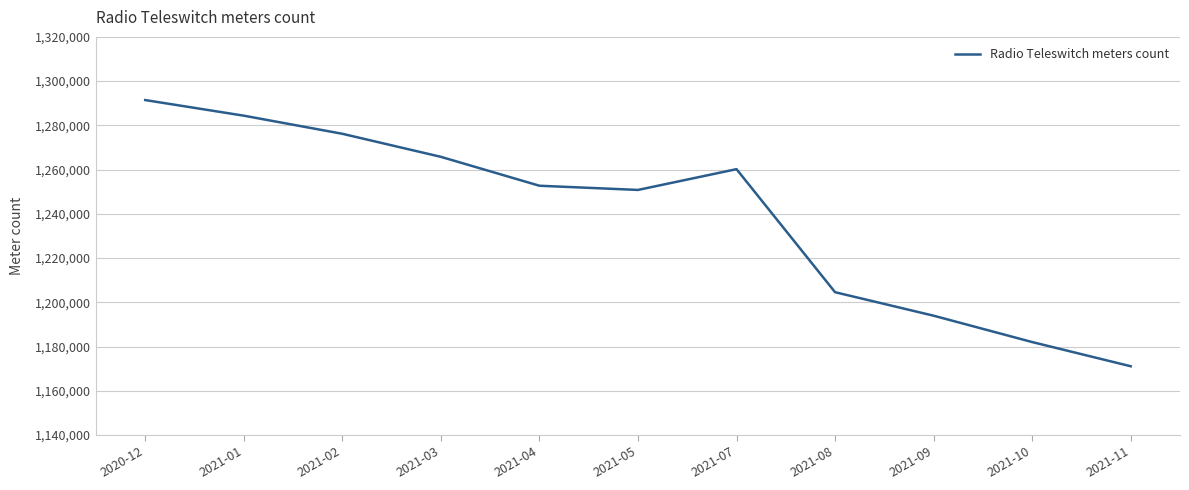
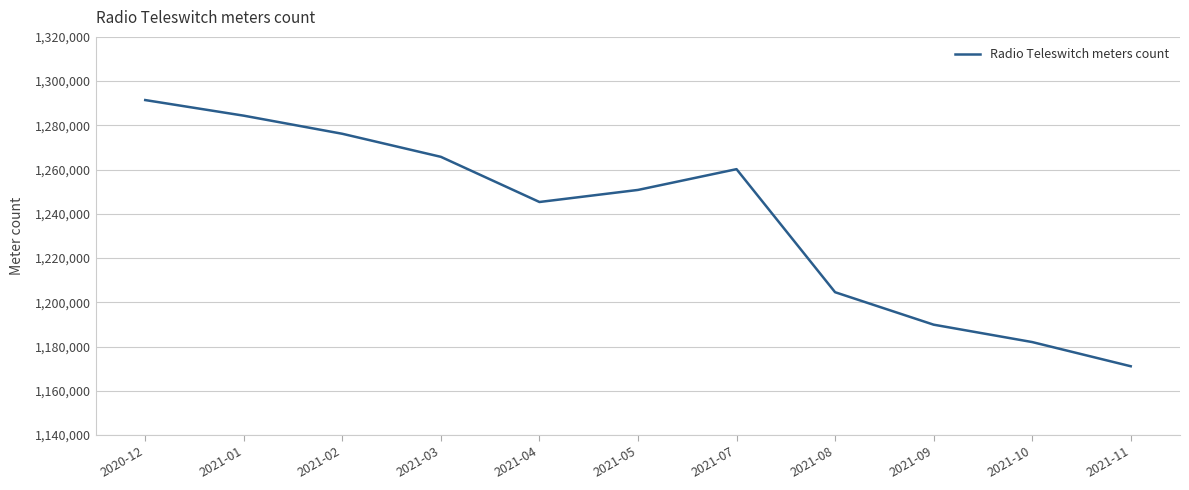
  {
    "2020-12": "1,291,000",
    "2021-01": "1,284,000",
    "2021-02": "1,276,000",
    "2021-03": "1,266,000",
-   "2021-04": "1,253,000",
+   "2021-04": "1,245,000",
    "2021-05": "1,251,000",
    "2021-07": "1,260,000",
    "2021-08": "1,205,000",
-   "2021-09": "1,194,000",
+   "2021-09": "1,190,000",
    "2021-10": "1,182,000",
    "2021-11": "1,171,000"
  }
